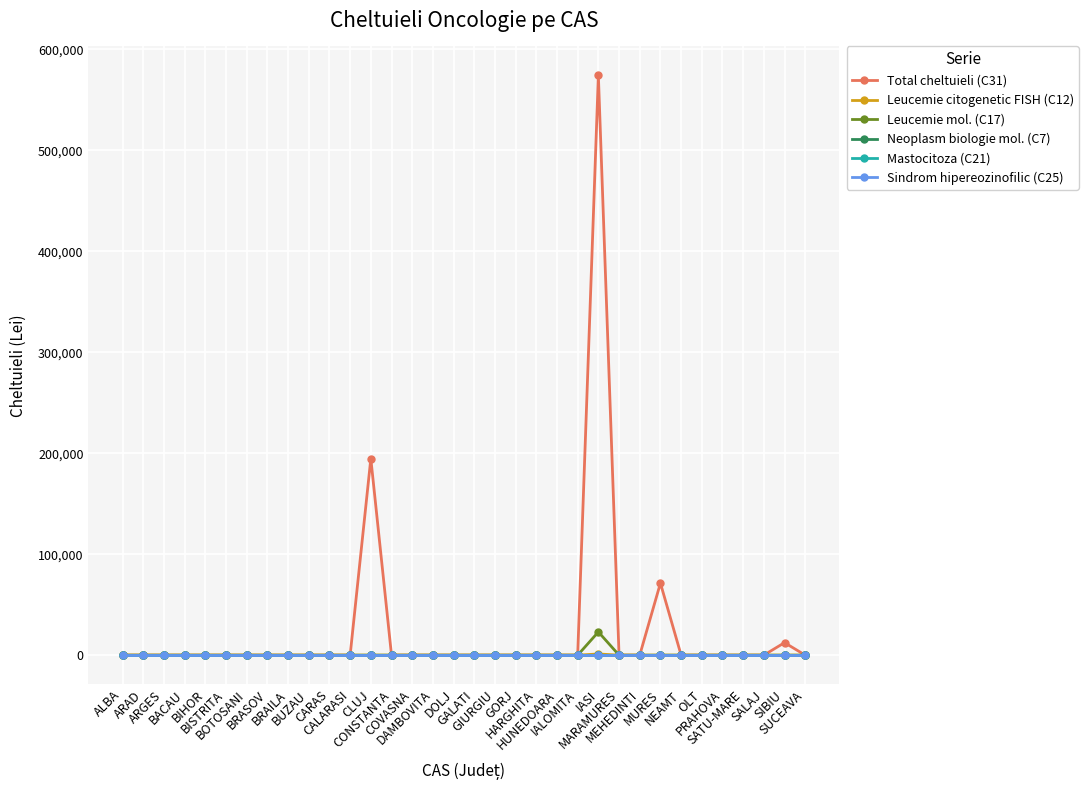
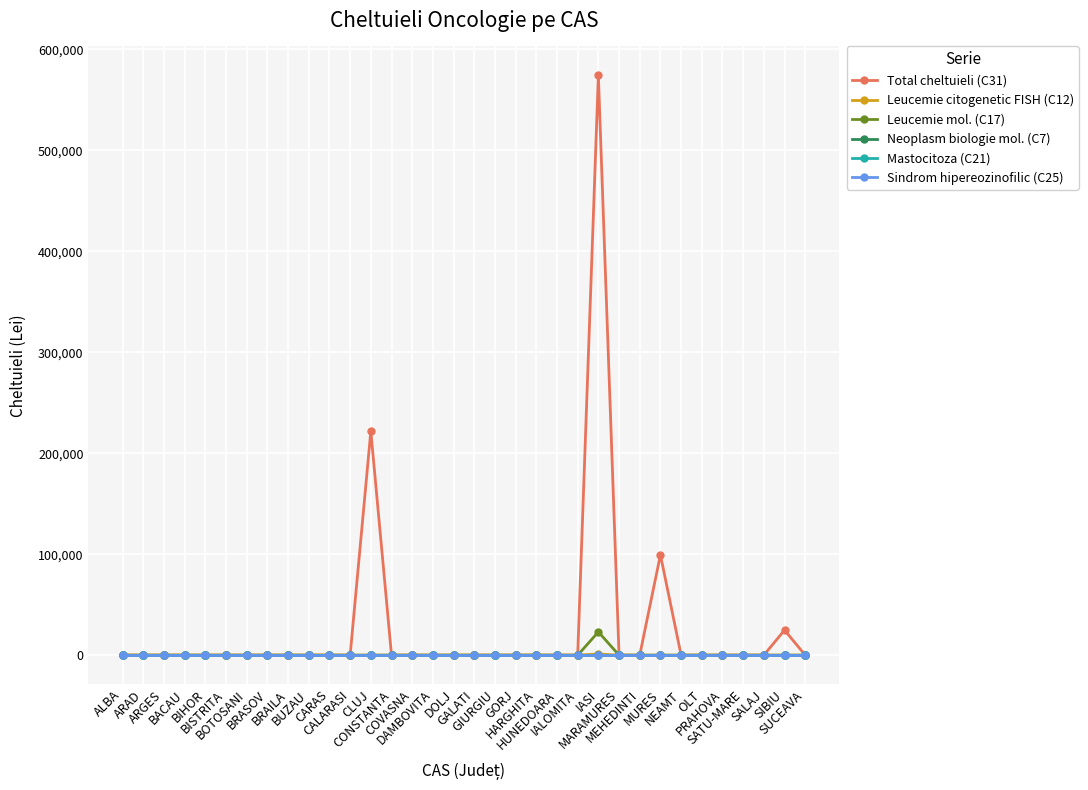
  {
    "Total cheltuieli (C31)": {
-     "CLUJ": "195,000",
+     "CLUJ": "222,000",
      "IASI": "574,000",
-     "MURES": "71,000",
-     "SIBIU": "12,000"
+     "MURES": "99,000",
+     "SIBIU": "25,000"
    },
    "Leucemie mol. (C17)": {
      "IASI": "23,000"
    }
  }
